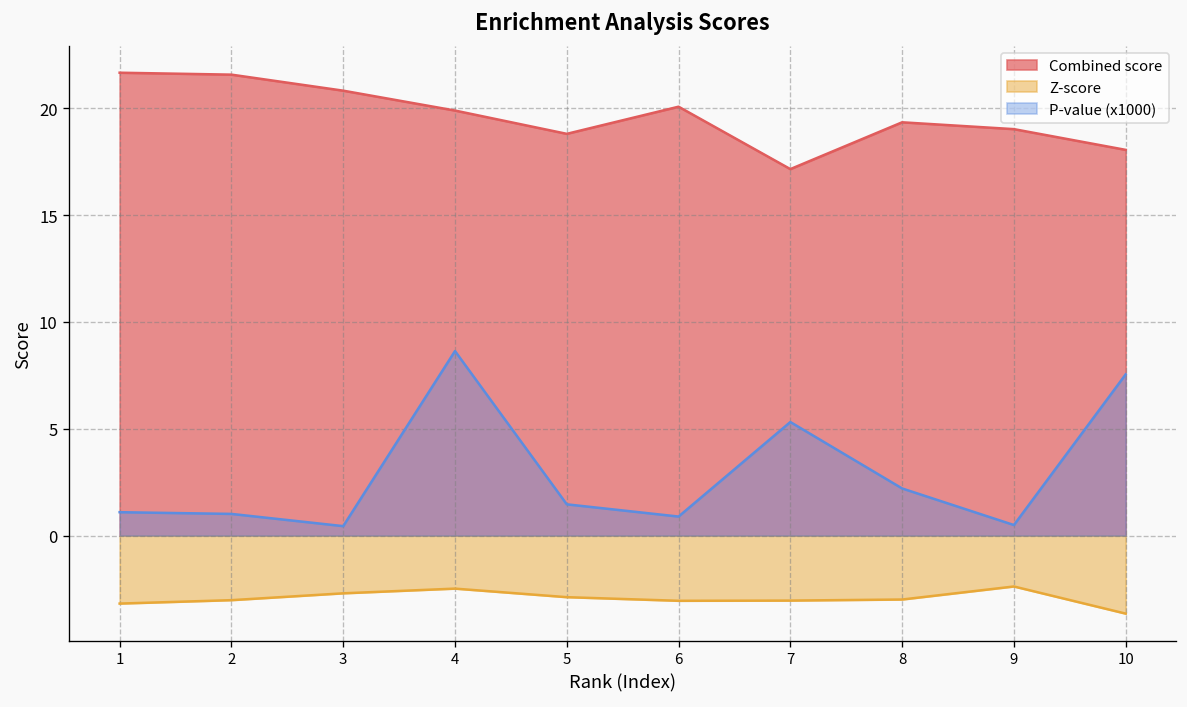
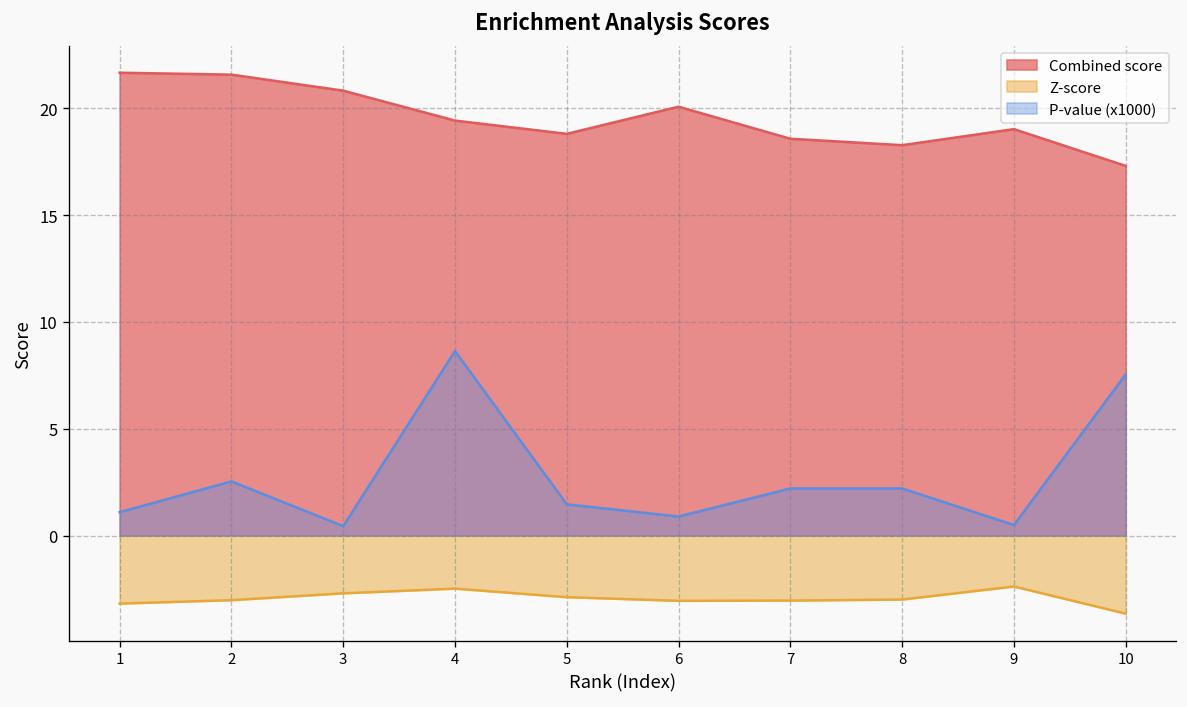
  {
    "Combined score": {
      "1": 21.7,
      "2": 21.6,
      "3": 20.8,
-     "4": 19.9,
+     "4": 19.4,
      "5": 18.8,
      "6": 20.1,
-     "7": 17.2,
-     "8": 19.3,
+     "7": 18.6,
+     "8": 18.3,
      "9": 19.0,
-     "10": 18.1
+     "10": 17.3
    },
    "P-value (x1000)": {
      "1": 1.1,
-     "2": 1.0,
+     "2": 2.5,
      "3": 0.4,
      "4": 8.6,
      "5": 1.5,
      "6": 0.9,
-     "7": 5.3,
+     "7": 2.2,
      "8": 2.2,
      "9": 0.5,
      "10": 7.5
    }
  }
